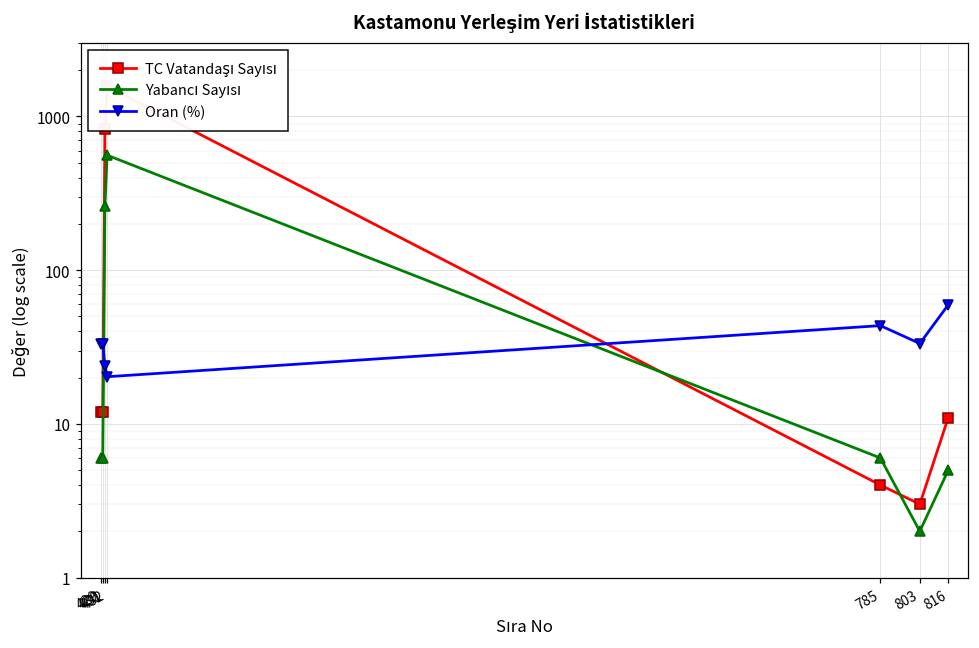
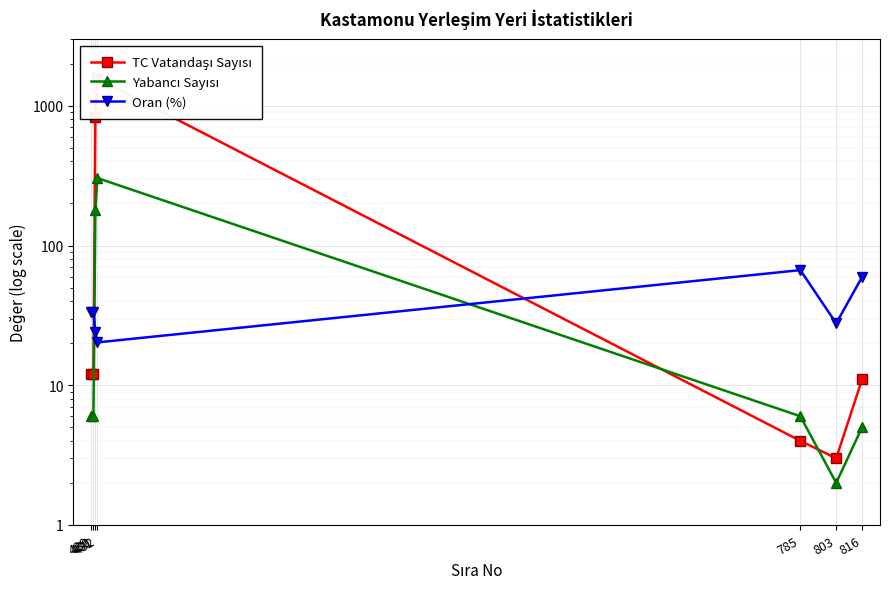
  {
    "TC Vatandaşı Sayısı": {
      "429": 12,
      "430": 12,
      "785": 4,
      "803": 3,
      "816": 11
    },
    "Yabancı Sayısı": {
      "429": 6,
      "430": 6,
-     "431": 260,
-     "432": 560,
+     "431": 180,
+     "432": 300,
      "785": 6,
      "803": 2,
      "816": 5
    },
    "Oran (%)": {
      "429": 33,
      "430": 33,
      "431": 24,
      "432": 20,
-     "785": 44,
-     "803": 33,
+     "785": 70,
+     "803": 28,
      "816": 60
    }
  }
